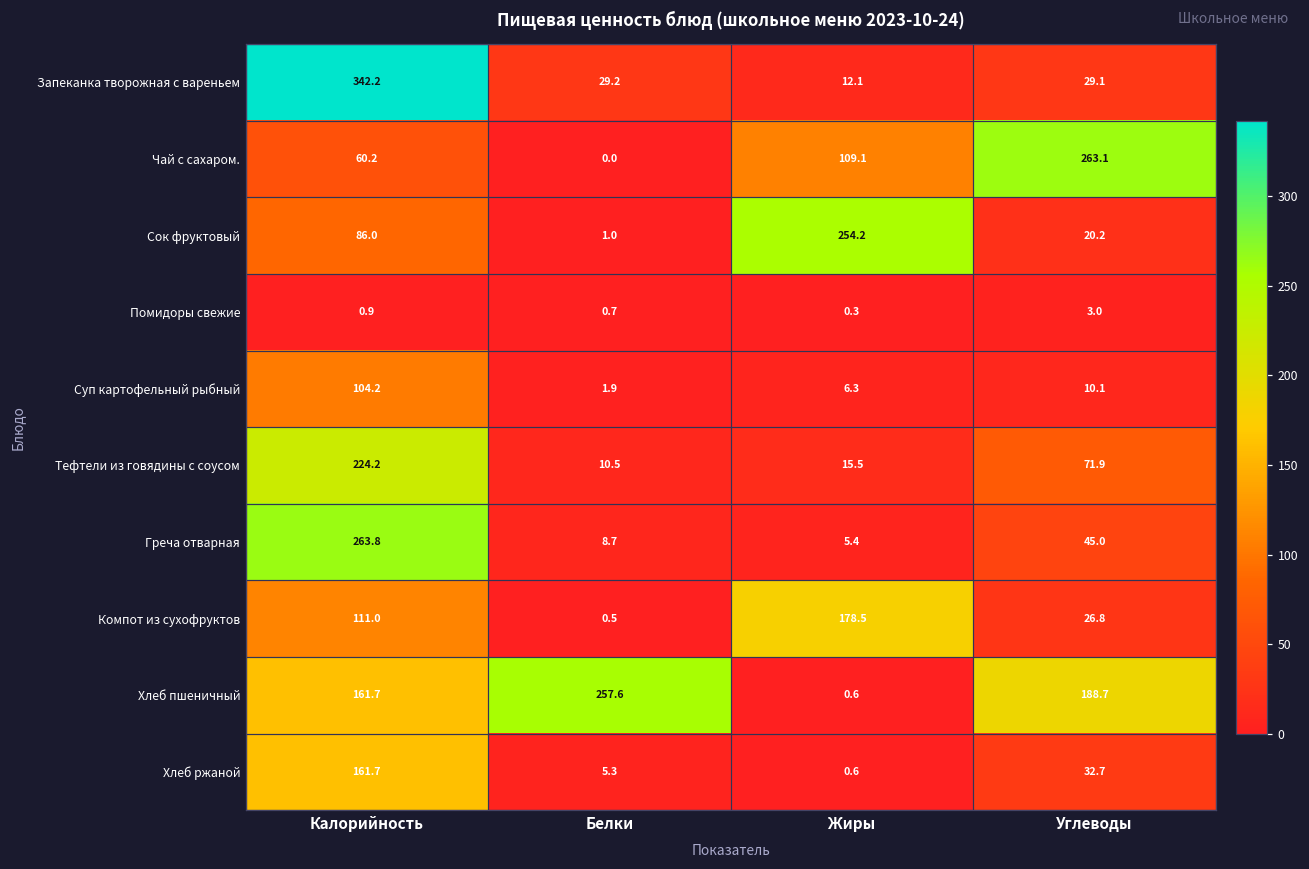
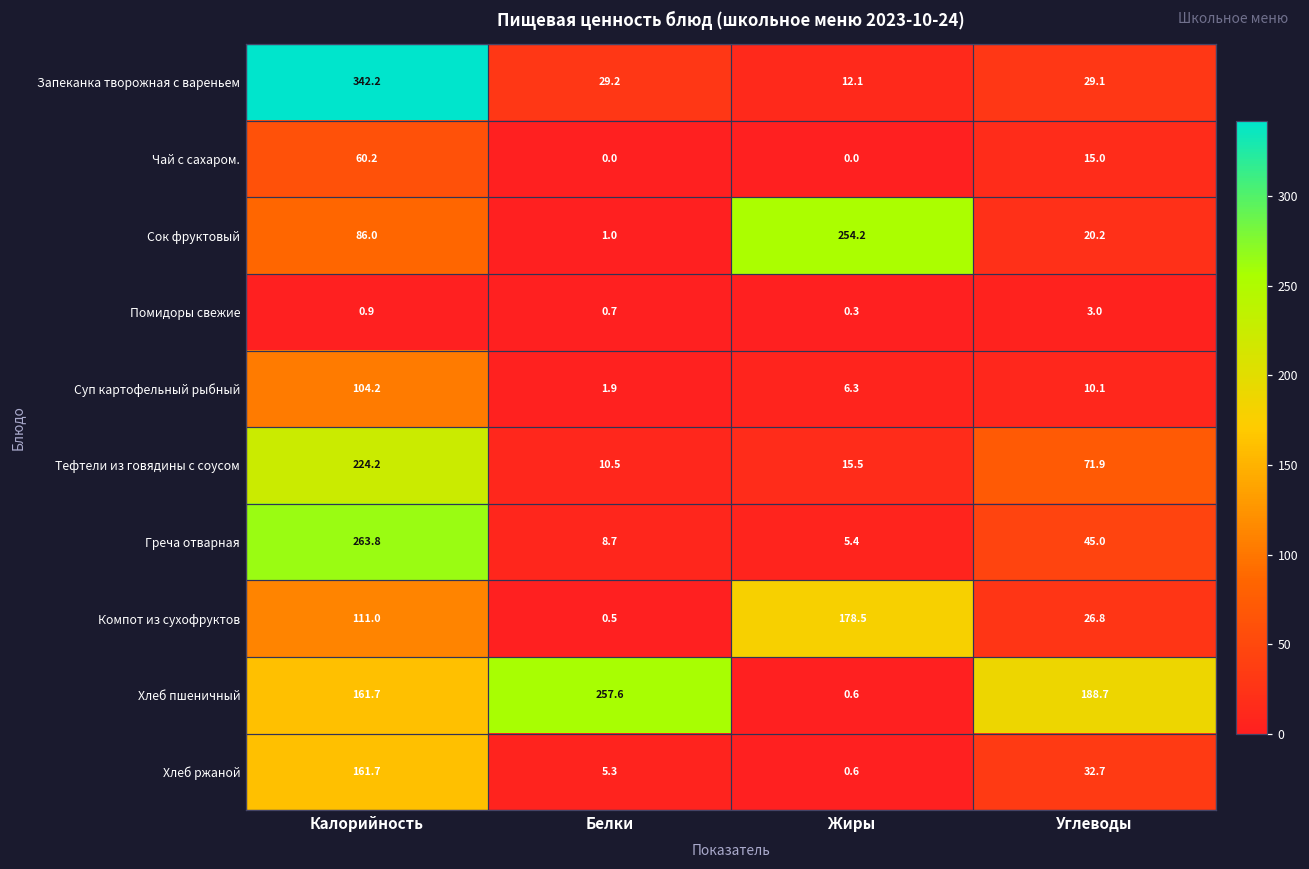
  {
    "Запеканка творожная с вареньем": {
      "Калорийность": 342.2,
      "Белки": 29.2,
      "Жиры": 12.1,
      "Углеводы": 29.1
    },
    "Чай с сахаром.": {
      "Калорийность": 60.2,
      "Белки": 0.0,
-     "Жиры": 109.1,
-     "Углеводы": 263.1
+     "Жиры": 0.0,
+     "Углеводы": 15.0
    },
    "Сок фруктовый": {
      "Калорийность": 86.0,
      "Белки": 1.0,
      "Жиры": 254.2,
      "Углеводы": 20.2
    },
    "Помидоры свежие": {
      "Калорийность": 0.9,
      "Белки": 0.7,
      "Жиры": 0.3,
      "Углеводы": 3.0
    },
    "Суп картофельный рыбный": {
      "Калорийность": 104.2,
      "Белки": 1.9,
      "Жиры": 6.3,
      "Углеводы": 10.1
    },
    "Тефтели из говядины с соусом": {
      "Калорийность": 224.2,
      "Белки": 10.5,
      "Жиры": 15.5,
      "Углеводы": 71.9
    },
    "Греча отварная": {
      "Калорийность": 263.8,
      "Белки": 8.7,
      "Жиры": 5.4,
      "Углеводы": 45.0
    },
    "Компот из сухофруктов": {
      "Калорийность": 111.0,
      "Белки": 0.5,
      "Жиры": 178.5,
      "Углеводы": 26.8
    },
    "Хлеб пшеничный": {
      "Калорийность": 161.7,
      "Белки": 257.6,
      "Жиры": 0.6,
      "Углеводы": 188.7
    },
    "Хлеб ржаной": {
      "Калорийность": 161.7,
      "Белки": 5.3,
      "Жиры": 0.6,
      "Углеводы": 32.7
    }
  }
